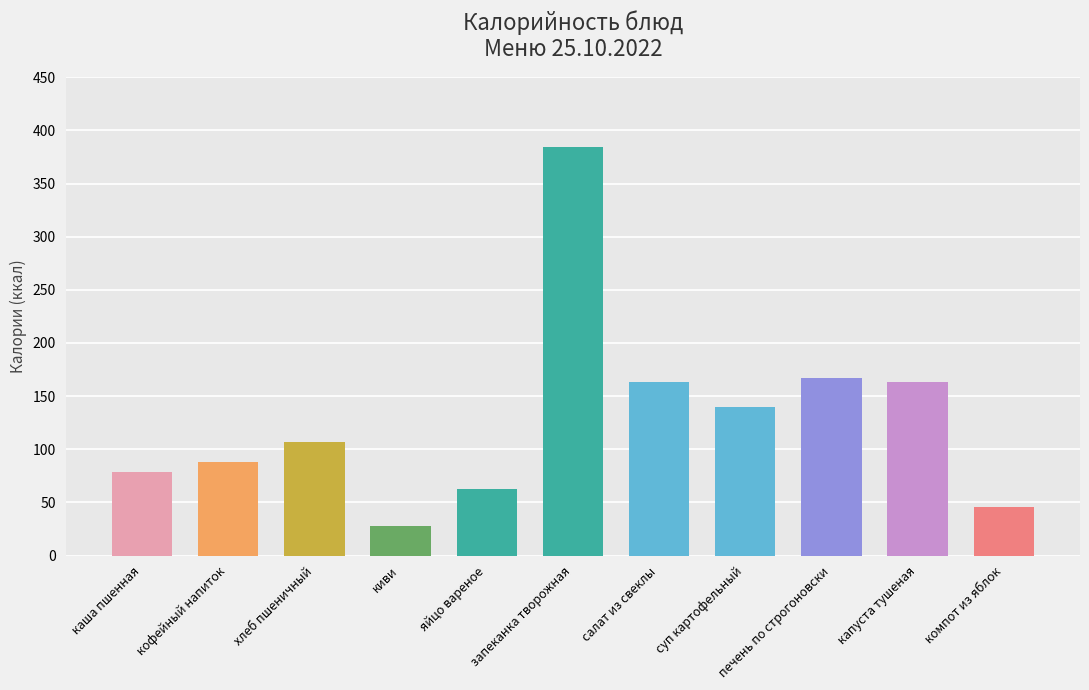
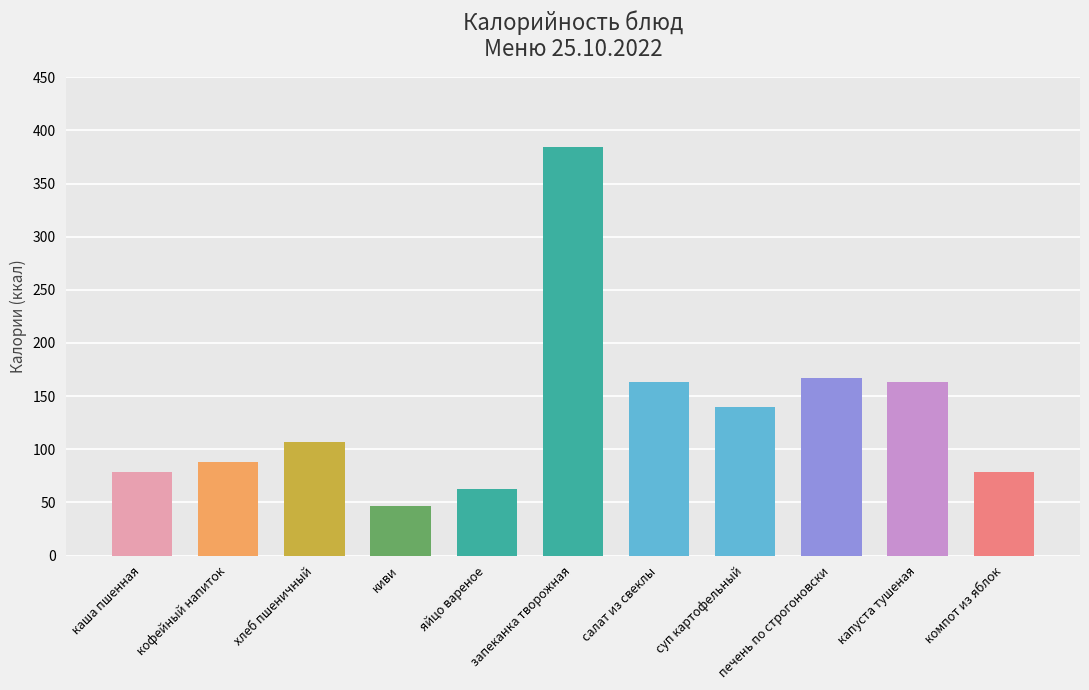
  {
    "каша пшенная": 79,
    "кофейный напиток": 88,
    "хлеб пшеничный": 107,
-   "киви": 28,
+   "киви": 47,
    "яйцо вареное": 63,
    "запеканка творожная": 384,
    "салат из свеклы": 163,
    "суп картофельный": 140,
    "печень по строгоновски": 167,
    "капуста тушеная": 163,
-   "компот из яблок": 46
+   "компот из яблок": 79
  }
